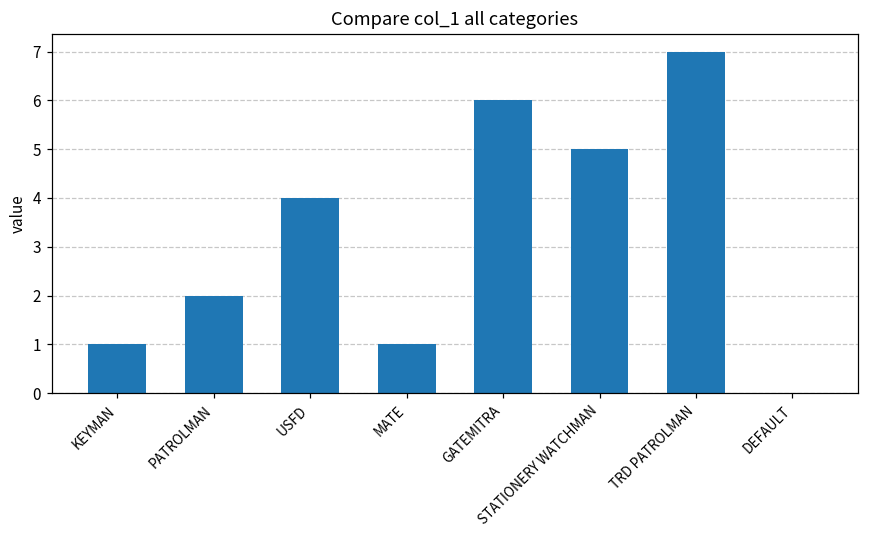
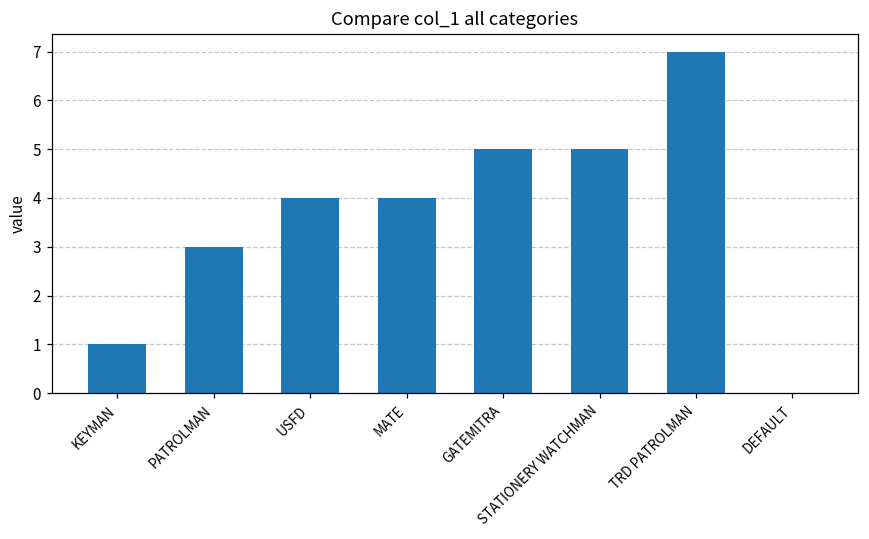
  {
    "KEYMAN": 1,
-   "PATROLMAN": 2,
+   "PATROLMAN": 3,
    "USFD": 4,
-   "MATE": 1,
-   "GATEMITRA": 6,
+   "MATE": 4,
+   "GATEMITRA": 5,
    "STATIONERY WATCHMAN": 5,
    "TRD PATROLMAN": 7,
    "DEFAULT": 0
  }
